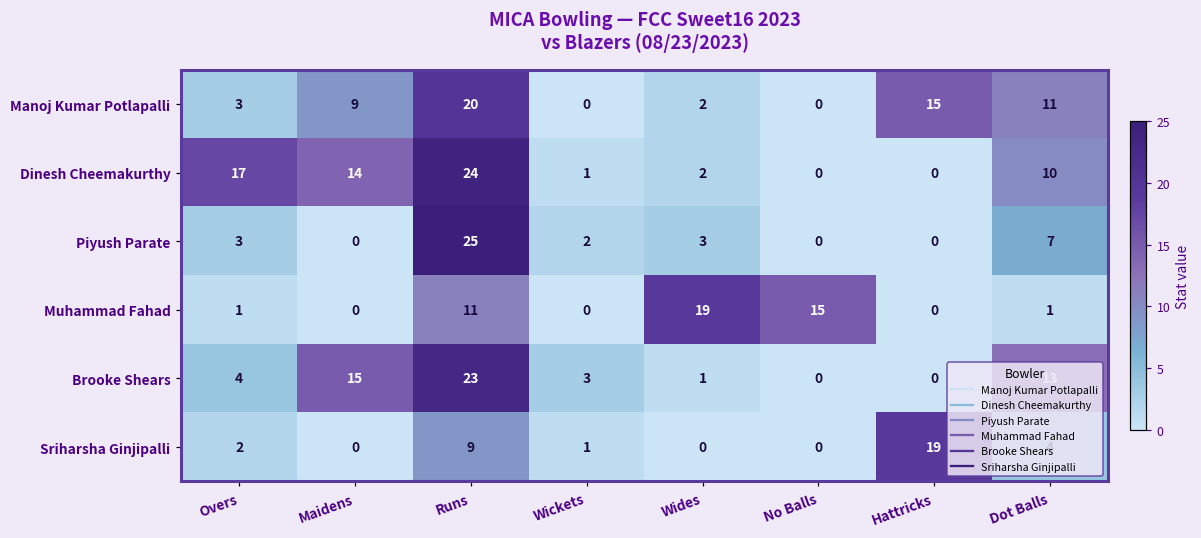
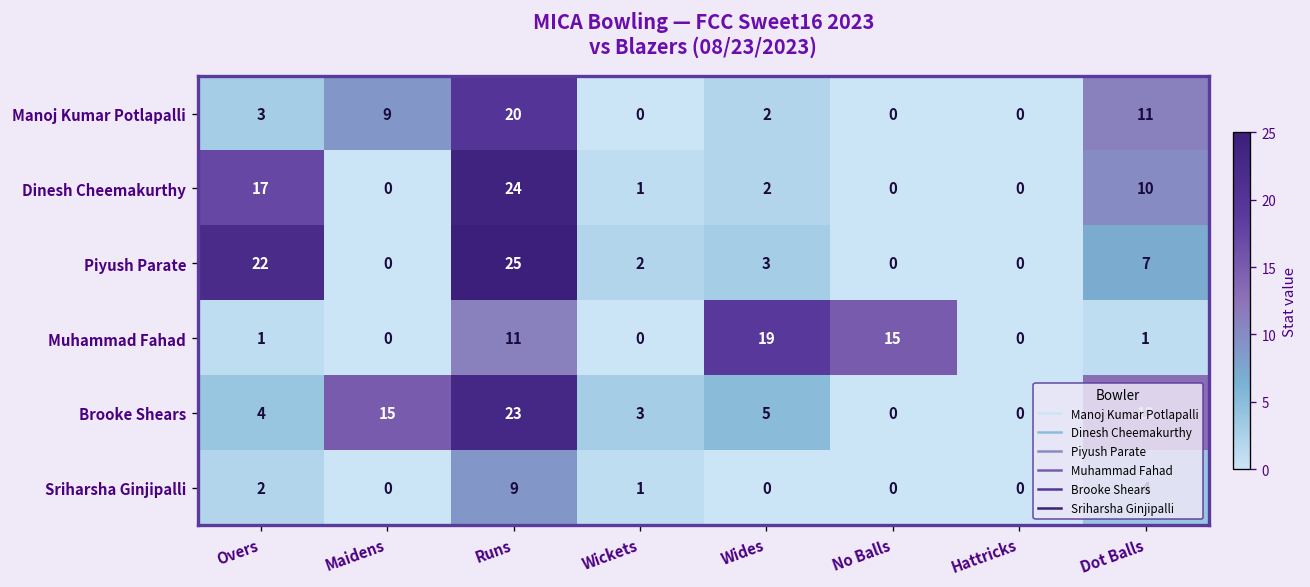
  {
    "Manoj Kumar Potlapalli": {
      "Overs": 3,
      "Maidens": 9,
      "Runs": 20,
      "Wickets": 0,
      "Wides": 2,
      "No Balls": 0,
-     "Hattricks": 15,
+     "Hattricks": 0,
      "Dot Balls": 11
    },
    "Dinesh Cheemakurthy": {
      "Overs": 17,
-     "Maidens": 14,
+     "Maidens": 0,
      "Runs": 24,
      "Wickets": 1,
      "Wides": 2,
      "No Balls": 0,
      "Hattricks": 0,
      "Dot Balls": 10
    },
    "Piyush Parate": {
-     "Overs": 3,
+     "Overs": 22,
      "Maidens": 0,
      "Runs": 25,
      "Wickets": 2,
      "Wides": 3,
      "No Balls": 0,
      "Hattricks": 0,
      "Dot Balls": 7
    },
    "Muhammad Fahad": {
      "Overs": 1,
      "Maidens": 0,
      "Runs": 11,
      "Wickets": 0,
      "Wides": 19,
      "No Balls": 15,
      "Hattricks": 0,
      "Dot Balls": 1
    },
    "Brooke Shears": {
      "Overs": 4,
      "Maidens": 15,
      "Runs": 23,
      "Wickets": 3,
-     "Wides": 1,
+     "Wides": 5,
      "No Balls": 0,
      "Hattricks": 0
    },
    "Sriharsha Ginjipalli": {
      "Overs": 2,
      "Maidens": 0,
      "Runs": 9,
      "Wickets": 1,
      "Wides": 0,
      "No Balls": 0,
-     "Hattricks": 19
+     "Hattricks": 0
    }
  }
